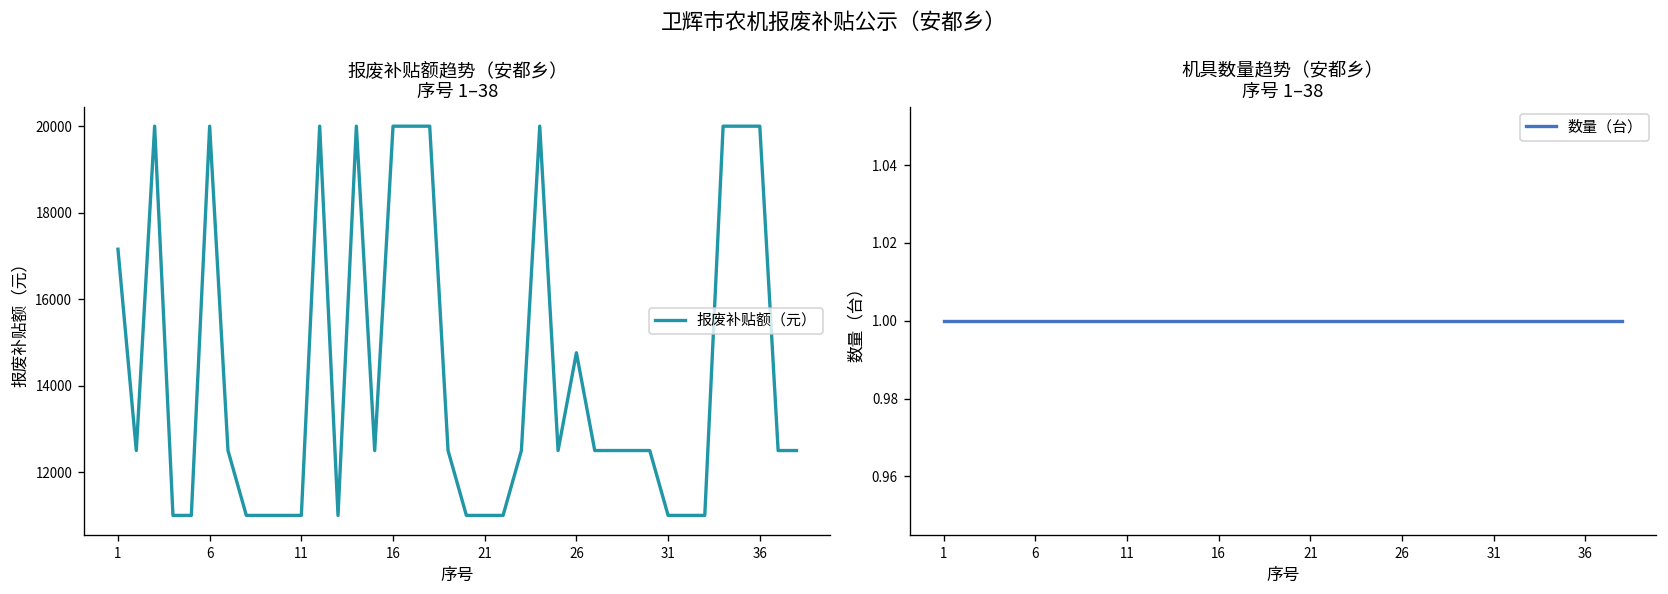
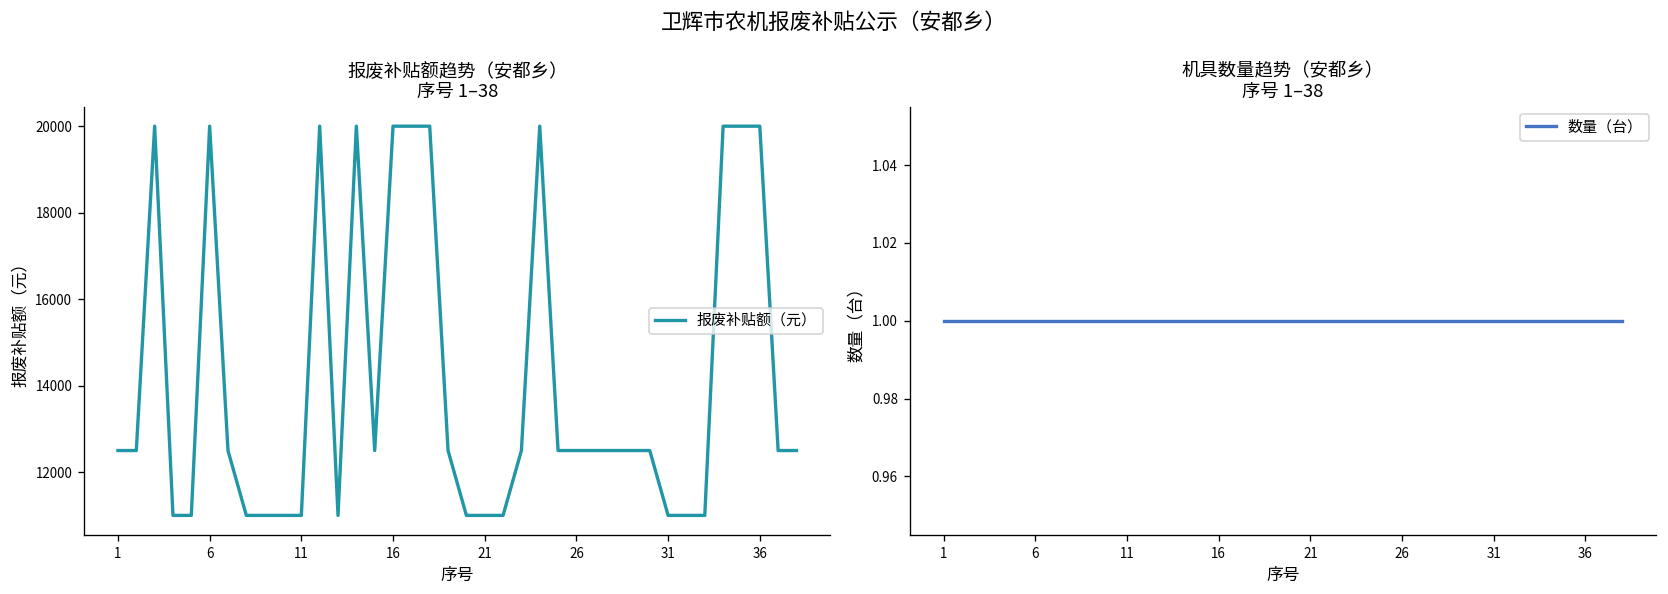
  {
    "报废补贴额趋势（安都乡） 序号 1–38": {
-     "1": 17200,
+     "1": 12500,
      "6": 20000,
      "11": 11000,
      "16": 20000,
      "21": 11000,
-     "26": 14800,
+     "26": 12500,
      "31": 11000,
      "36": 20000
    },
    "机具数量趋势（安都乡） 序号 1–38": {
      "1": 1.000,
      "6": 1.000,
      "11": 1.000,
      "16": 1.000,
      "21": 1.000,
      "26": 1.000,
      "31": 1.000,
      "36": 1.000
    }
  }
